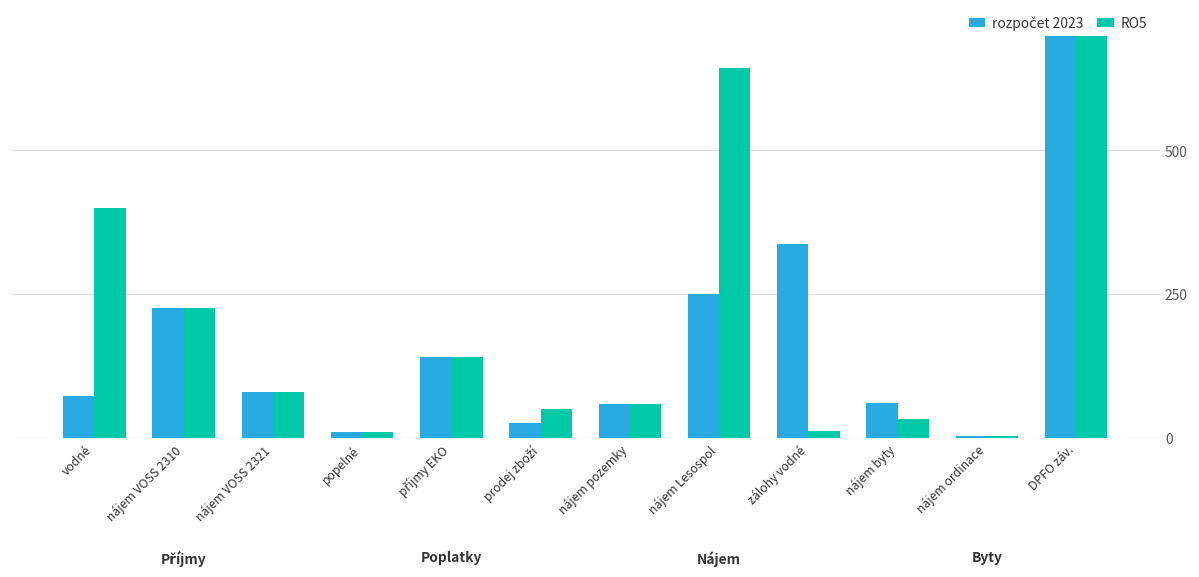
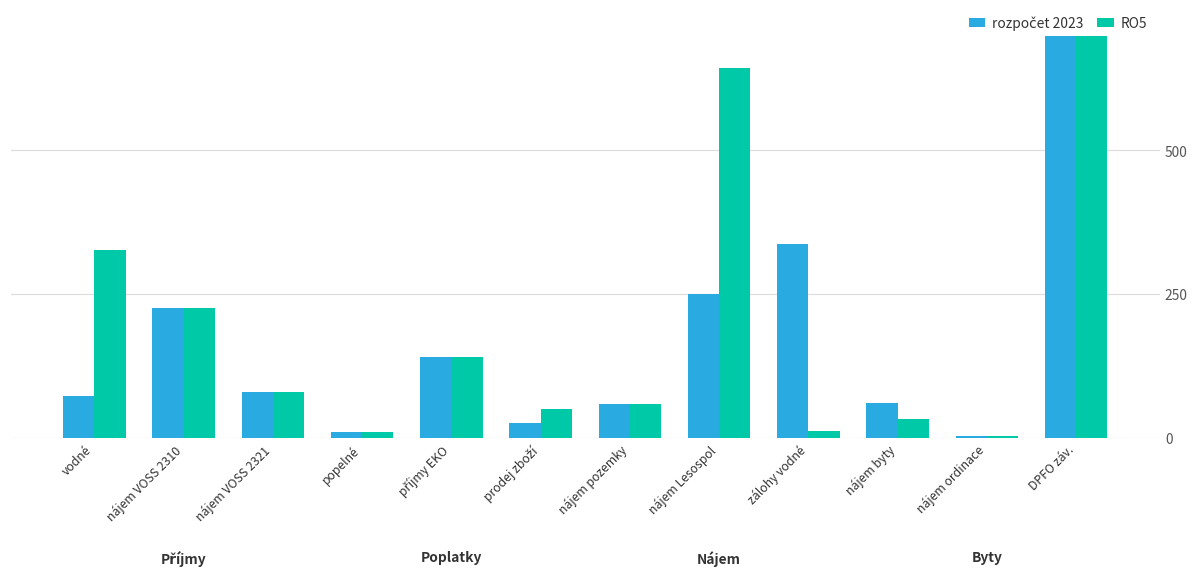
  {
    "rozpočet 2023": {
      "vodné": 70,
      "nájem VOSS 2310": 230,
      "nájem VOSS 2321": 80,
      "popelné": 10,
      "příjmy EKO": 140,
      "prodej zboží": 30,
      "nájem pozemky": 60,
      "nájem Lesospol": 250,
      "zálohy vodné": 340,
      "nájem byty": 60
    },
    "RO5": {
-     "vodné": 400,
+     "vodné": 330,
      "nájem VOSS 2310": 230,
      "nájem VOSS 2321": 80,
      "popelné": 10,
      "příjmy EKO": 140,
      "prodej zboží": 50,
      "nájem pozemky": 60,
      "nájem Lesospol": 640,
      "zálohy vodné": 10,
      "nájem byty": 30
    }
  }
